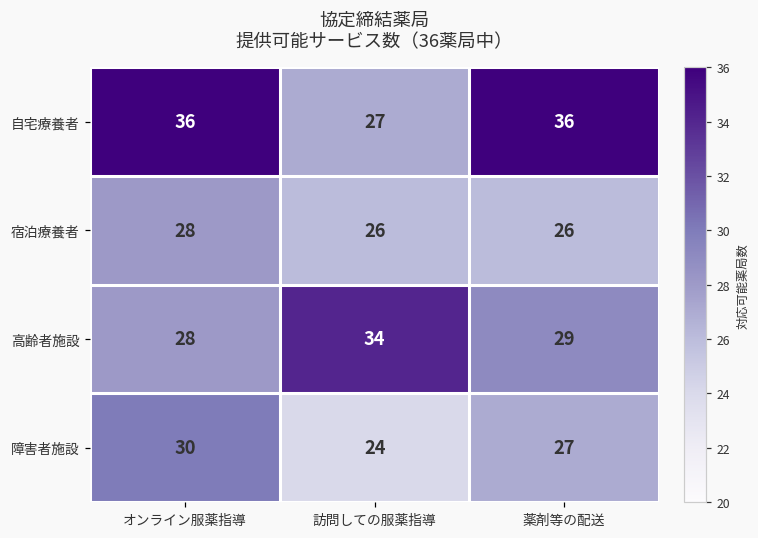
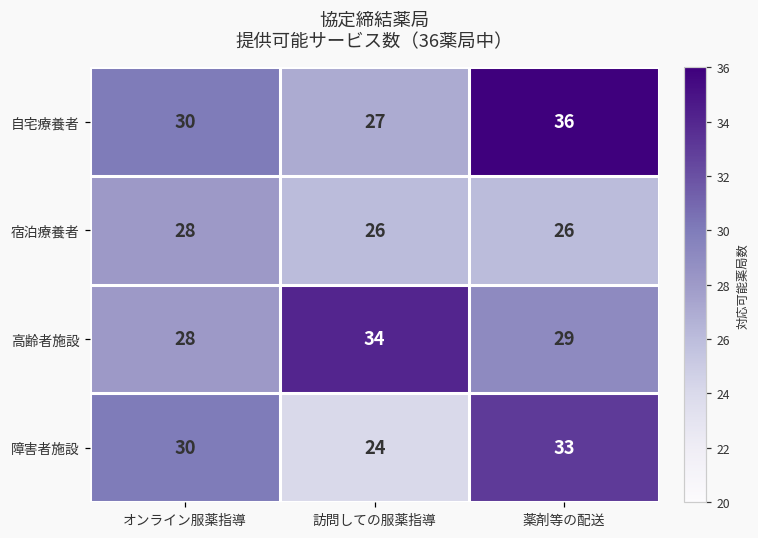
  {
    "自宅療養者": {
-     "オンライン服薬指導": 36,
+     "オンライン服薬指導": 30,
      "訪問しての服薬指導": 27,
      "薬剤等の配送": 36
    },
    "宿泊療養者": {
      "オンライン服薬指導": 28,
      "訪問しての服薬指導": 26,
      "薬剤等の配送": 26
    },
    "高齢者施設": {
      "オンライン服薬指導": 28,
      "訪問しての服薬指導": 34,
      "薬剤等の配送": 29
    },
    "障害者施設": {
      "オンライン服薬指導": 30,
      "訪問しての服薬指導": 24,
-     "薬剤等の配送": 27
+     "薬剤等の配送": 33
    }
  }
